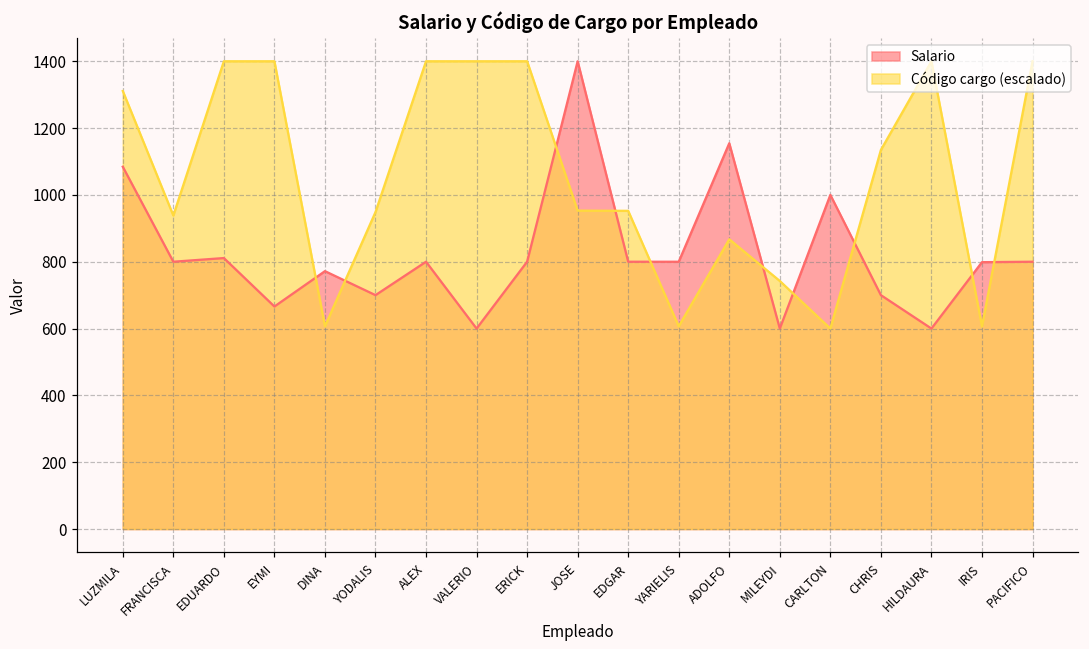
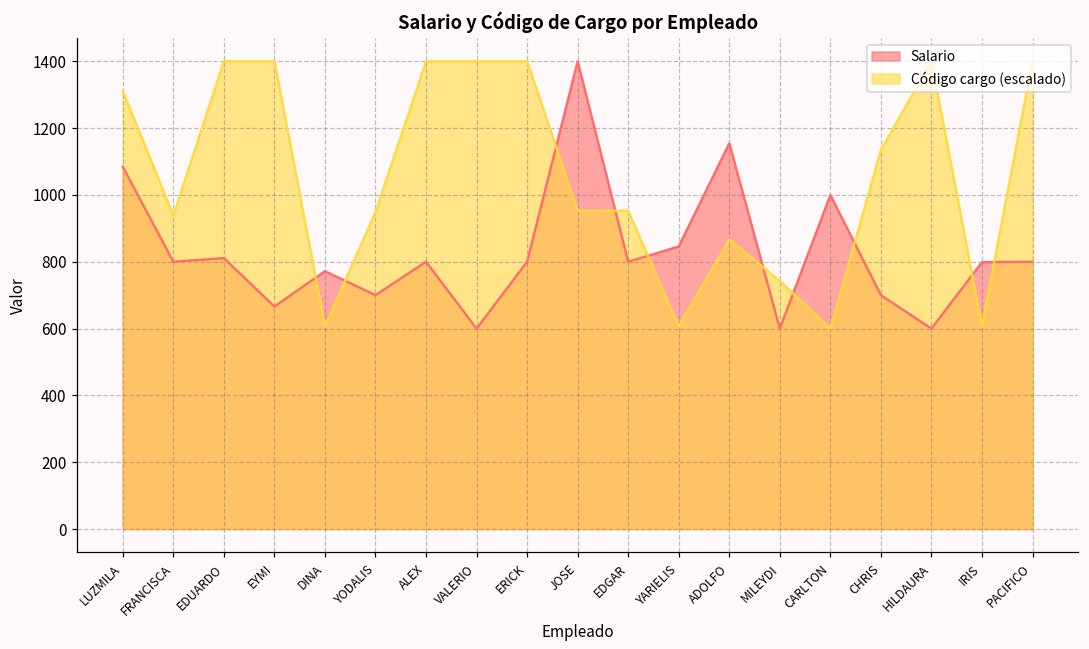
  {
    "Salario": {
      "LUZMILA": 1080,
      "FRANCISCA": 800,
      "EDUARDO": 810,
      "EYMI": 670,
      "DINA": 770,
      "YODALIS": 700,
      "ALEX": 800,
      "VALERIO": 600,
      "ERICK": 800,
      "JOSE": 1400,
      "EDGAR": 800,
-     "YARIELIS": 800,
+     "YARIELIS": 850,
      "ADOLFO": 1150,
      "MILEYDI": 600,
      "CARLTON": 1000,
      "CHRIS": 700,
      "HILDAURA": 600,
      "IRIS": 800,
      "PACIFICO": 800
    },
    "Código cargo (escalado)": {
      "LUZMILA": 1310,
      "FRANCISCA": 940,
      "EDUARDO": 1400,
      "EYMI": 1400,
      "DINA": 610,
      "YODALIS": 950,
      "ALEX": 1400,
      "VALERIO": 1400,
      "ERICK": 1400,
      "JOSE": 950,
      "EDGAR": 950,
      "YARIELIS": 610,
      "ADOLFO": 870,
      "MILEYDI": 740,
      "CARLTON": 600,
      "CHRIS": 1130,
      "IRIS": 610
    }
  }
